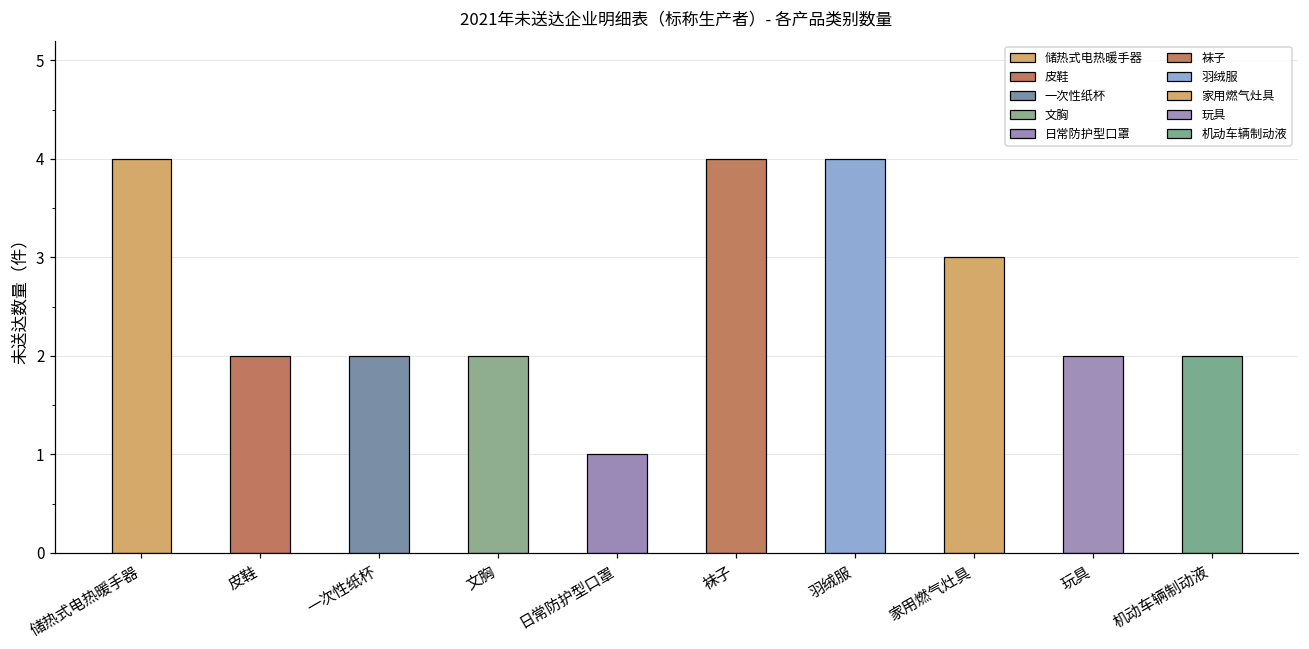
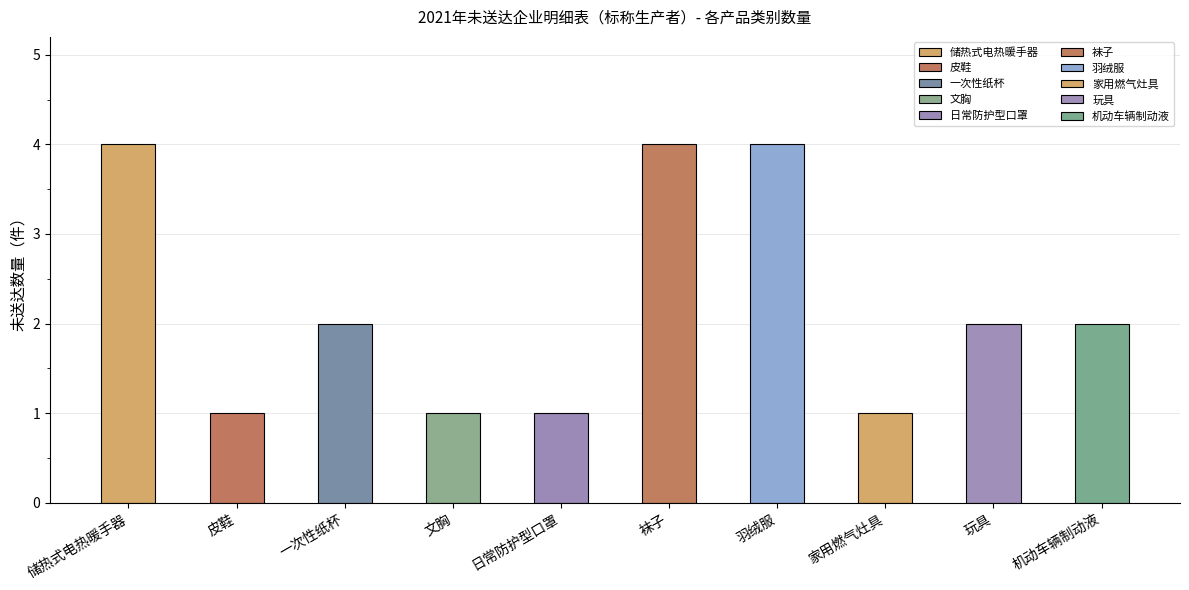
  {
    "储热式电热暖手器": 4,
-   "皮鞋": 2,
+   "皮鞋": 1,
    "一次性纸杯": 2,
-   "文胸": 2,
+   "文胸": 1,
    "日常防护型口罩": 1,
    "袜子": 4,
    "羽绒服": 4,
-   "家用燃气灶具": 3,
+   "家用燃气灶具": 1,
    "玩具": 2,
    "机动车辆制动液": 2
  }
